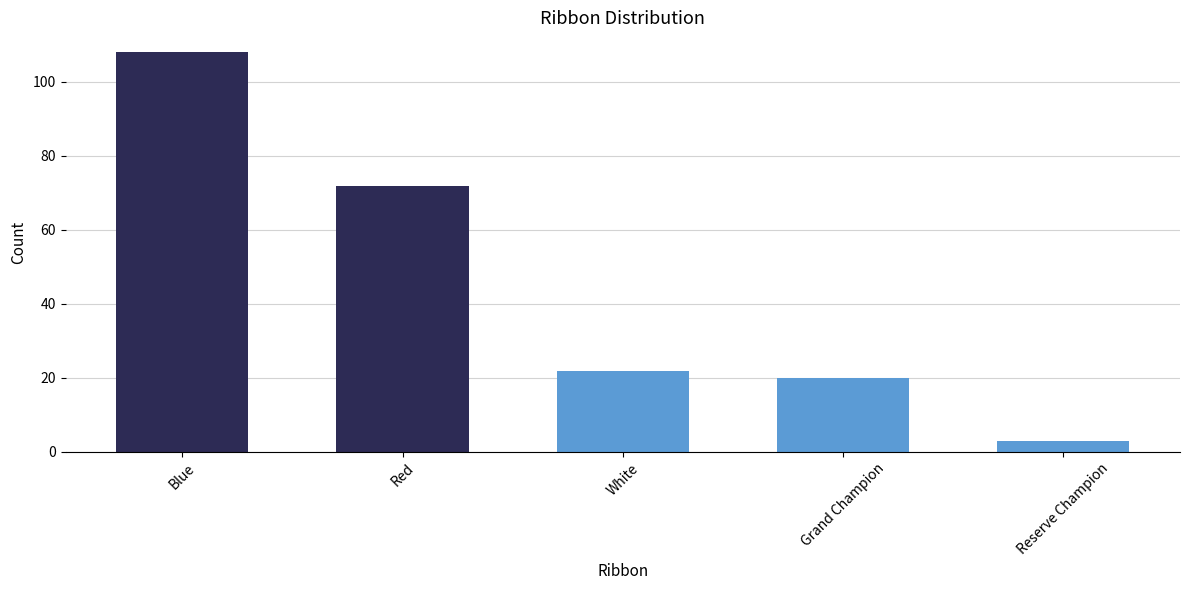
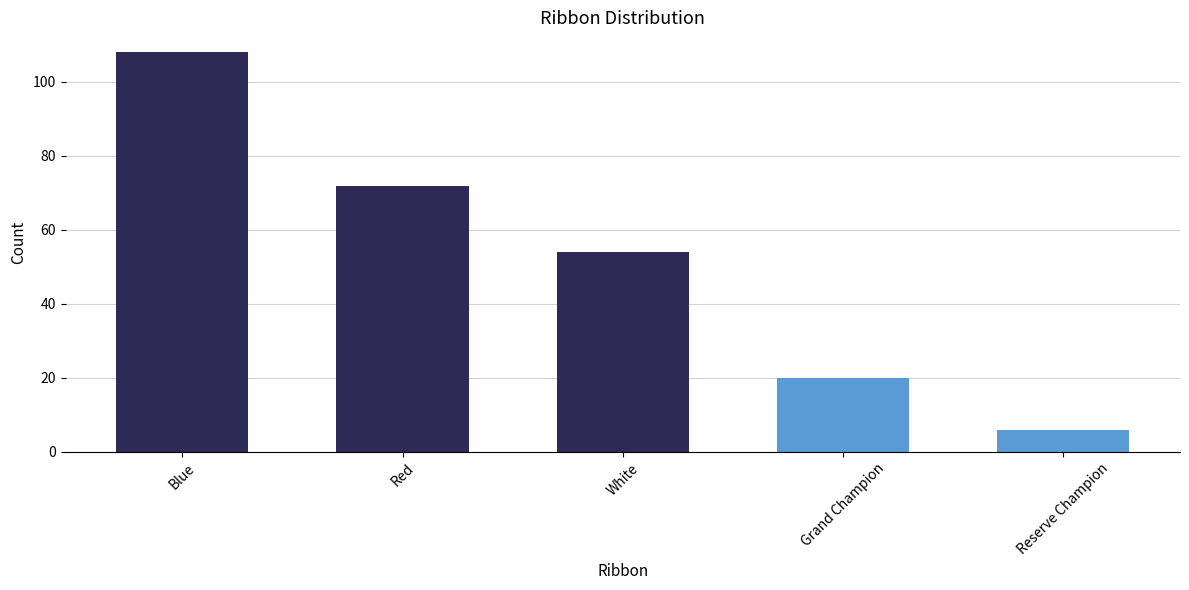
  {
    "Blue": 108,
    "Red": 72,
-   "White": 22,
+   "White": 54,
    "Grand Champion": 20,
-   "Reserve Champion": 3
+   "Reserve Champion": 6
  }
